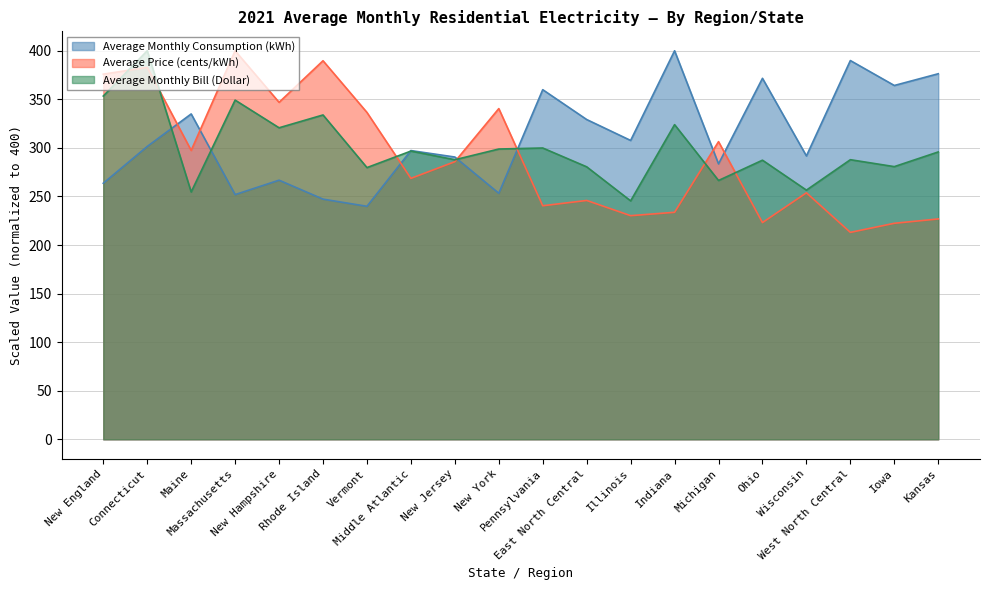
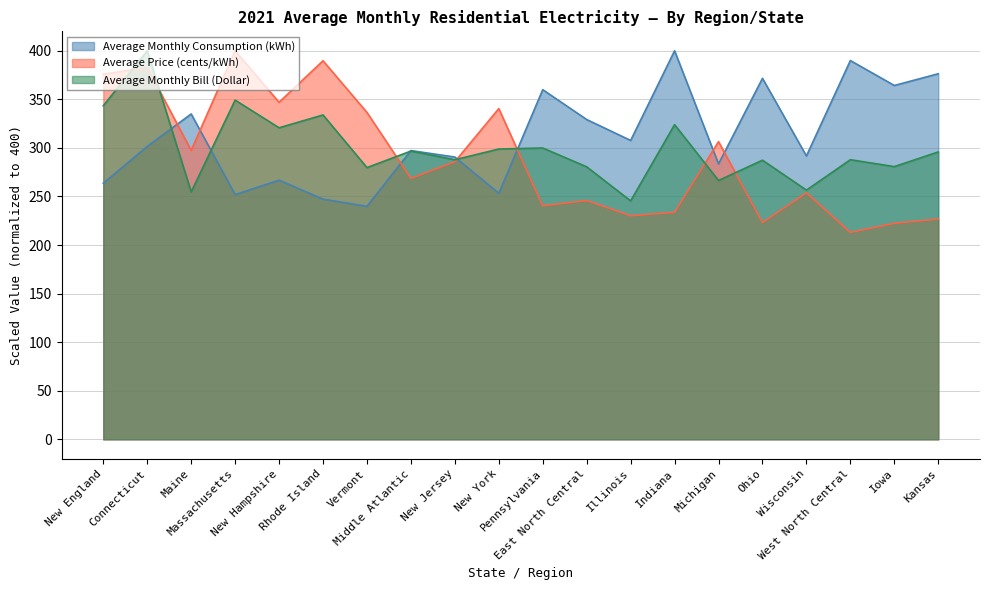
  {
    "Average Monthly Consumption (kWh)": {
      "New England": 260,
      "Connecticut": 300,
      "Maine": 330,
      "Massachusetts": 250,
      "New Hampshire": 270,
      "Rhode Island": 250,
      "Vermont": 240,
      "New Jersey": 290,
      "New York": 250,
      "Pennsylvania": 360,
      "East North Central": 330,
      "Illinois": 310,
      "Indiana": 400,
      "Michigan": 280,
      "Ohio": 370,
      "Wisconsin": 290,
      "West North Central": 390,
      "Iowa": 360,
      "Kansas": 380
    },
    "Average Price (cents/kWh)": {
      "Maine": 300,
      "New Hampshire": 350,
      "Rhode Island": 390,
      "Vermont": 340,
      "Middle Atlantic": 270,
      "New York": 340,
      "Pennsylvania": 240,
      "East North Central": 250,
      "Illinois": 230,
      "Indiana": 230,
      "Michigan": 310,
      "Ohio": 220,
      "Wisconsin": 250,
      "West North Central": 210,
      "Iowa": 220,
      "Kansas": 230
    },
    "Average Monthly Bill (Dollar)": {
-     "New England": 350,
+     "New England": 340,
      "Maine": 250,
      "Massachusetts": 350,
      "New Hampshire": 320,
      "Rhode Island": 330,
      "Vermont": 280,
      "New York": 300,
      "Pennsylvania": 300,
      "East North Central": 280,
      "Illinois": 250,
      "Indiana": 320,
      "Michigan": 270,
      "Ohio": 290,
      "Wisconsin": 260,
      "West North Central": 290,
      "Iowa": 280,
      "Kansas": 300
    }
  }
